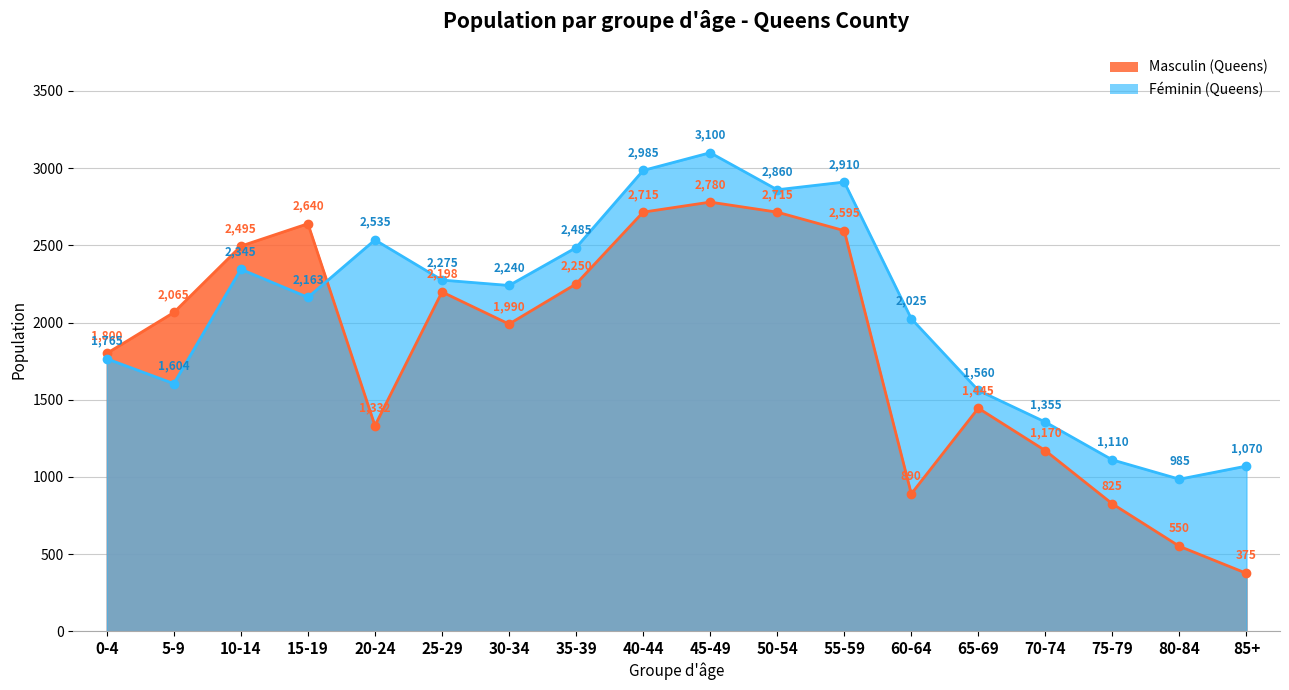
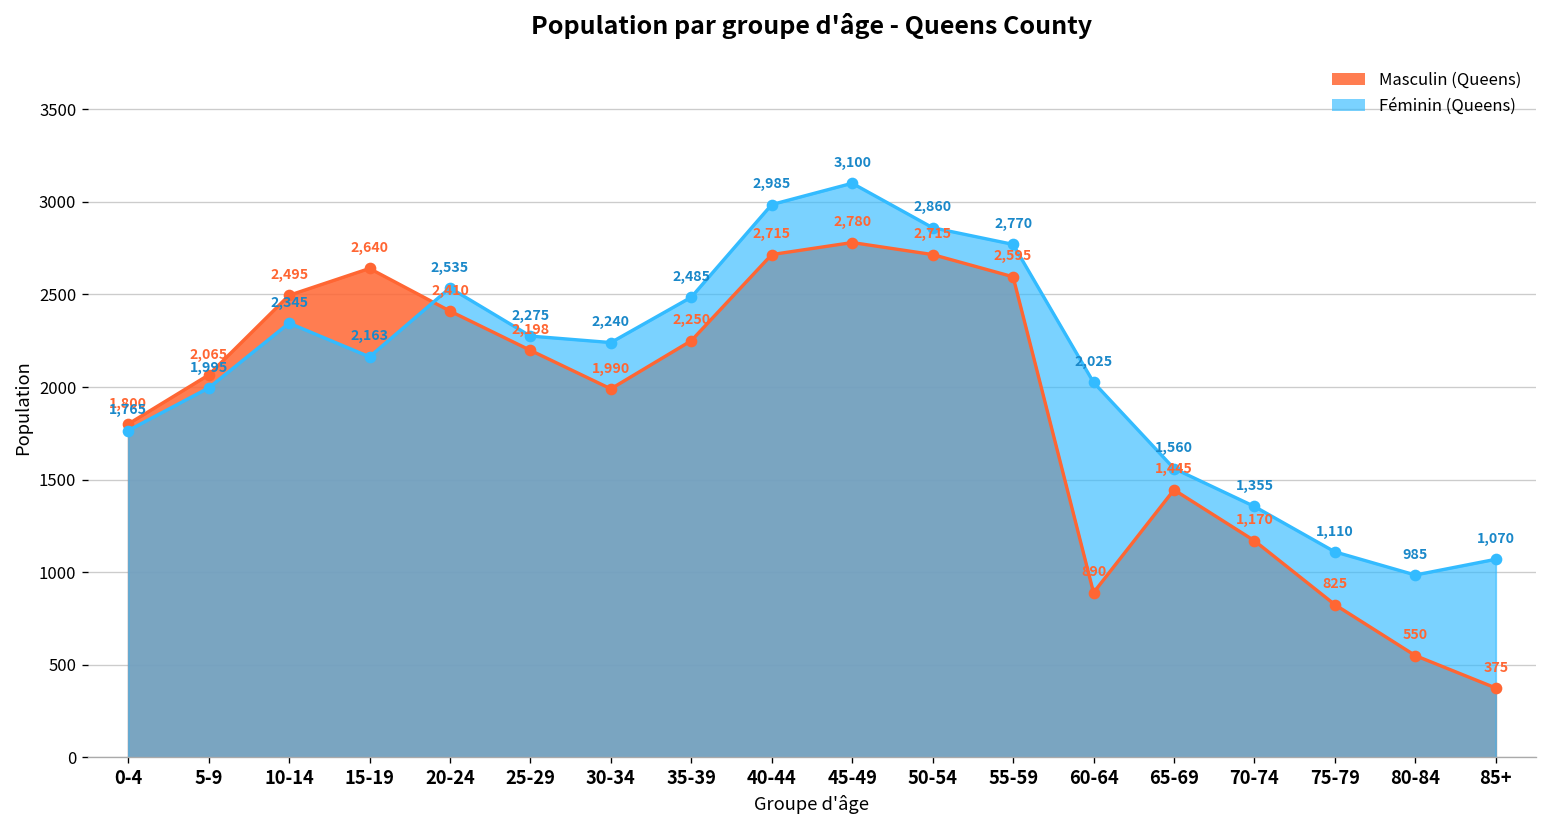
  {
    "Masculin (Queens)": {
      "10-14": "2,495",
      "15-19": "2,640",
-     "20-24": "1,332",
+     "20-24": "2,410",
      "30-34": "1,990",
      "35-39": "2,250",
      "40-44": "2,715",
      "45-49": "2,780",
      "55-59": "2,595",
      "60-64": "890",
      "70-74": "1,170",
      "75-79": "825",
      "80-84": "550",
      "85+": "375"
    },
    "Féminin (Queens)": {
-     "5-9": "1,604",
+     "5-9": "1,995",
      "15-19": "2,163",
      "20-24": "2,535",
      "25-29": "2,275",
      "30-34": "2,240",
      "35-39": "2,485",
      "40-44": "2,985",
      "45-49": "3,100",
      "50-54": "2,860",
-     "55-59": "2,910",
+     "55-59": "2,770",
      "60-64": "2,025",
      "65-69": "1,560",
      "70-74": "1,355",
      "75-79": "1,110",
      "80-84": "985",
      "85+": "1,070"
    }
  }
